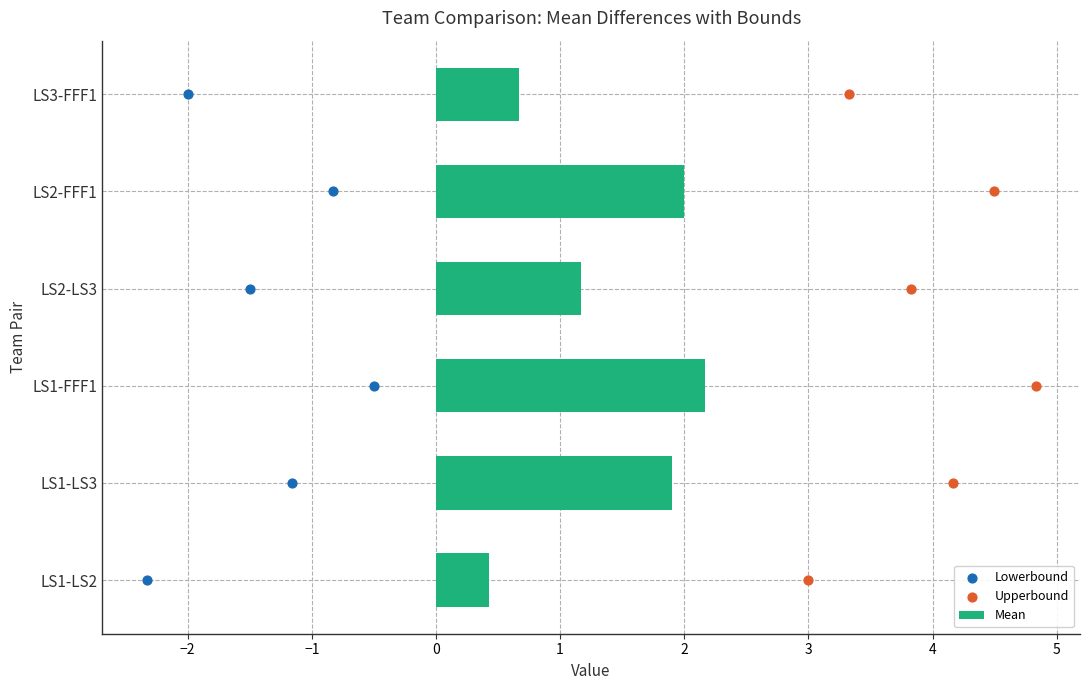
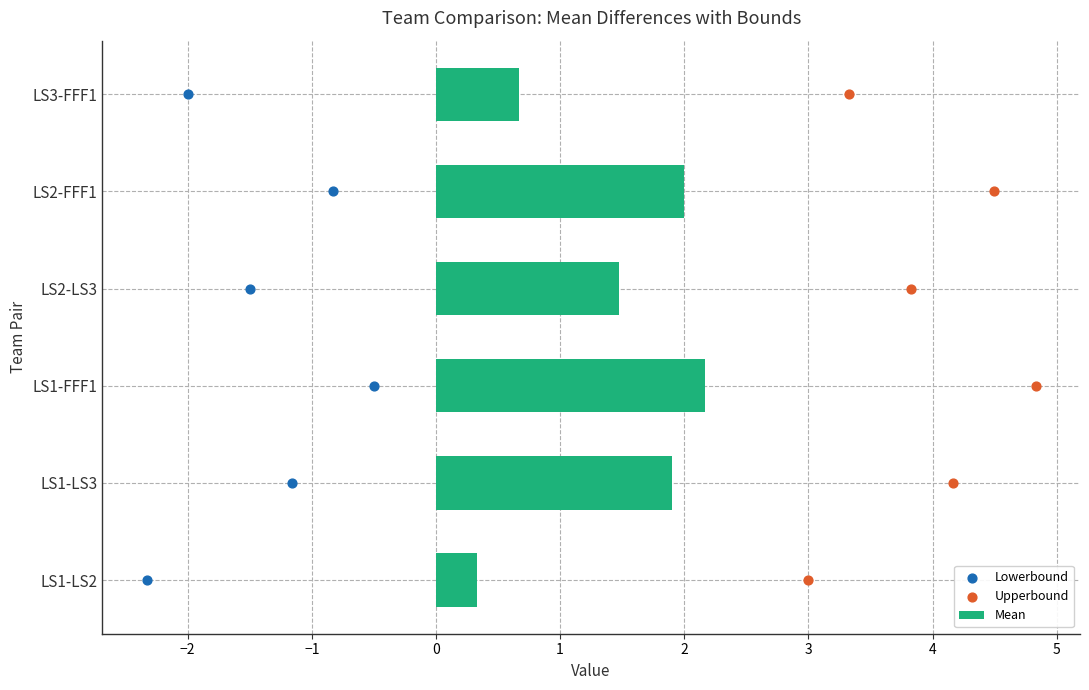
  {
    "Mean": {
      "LS3-FFF1": 0.67,
      "LS2-FFF1": 2.00,
-     "LS2-LS3": 1.17,
+     "LS2-LS3": 1.47,
      "LS1-FFF1": 2.17,
      "LS1-LS3": 1.90,
-     "LS1-LS2": 0.43
+     "LS1-LS2": 0.33
    }
  }
